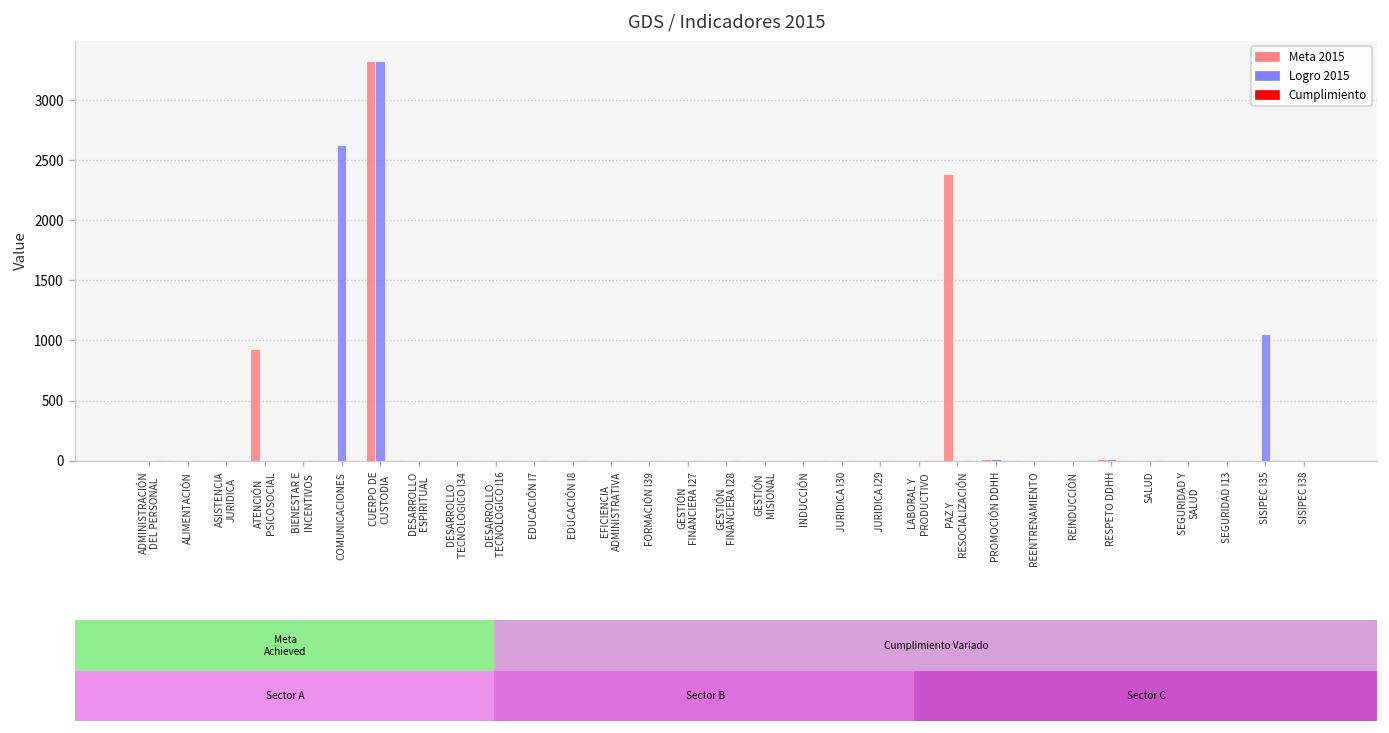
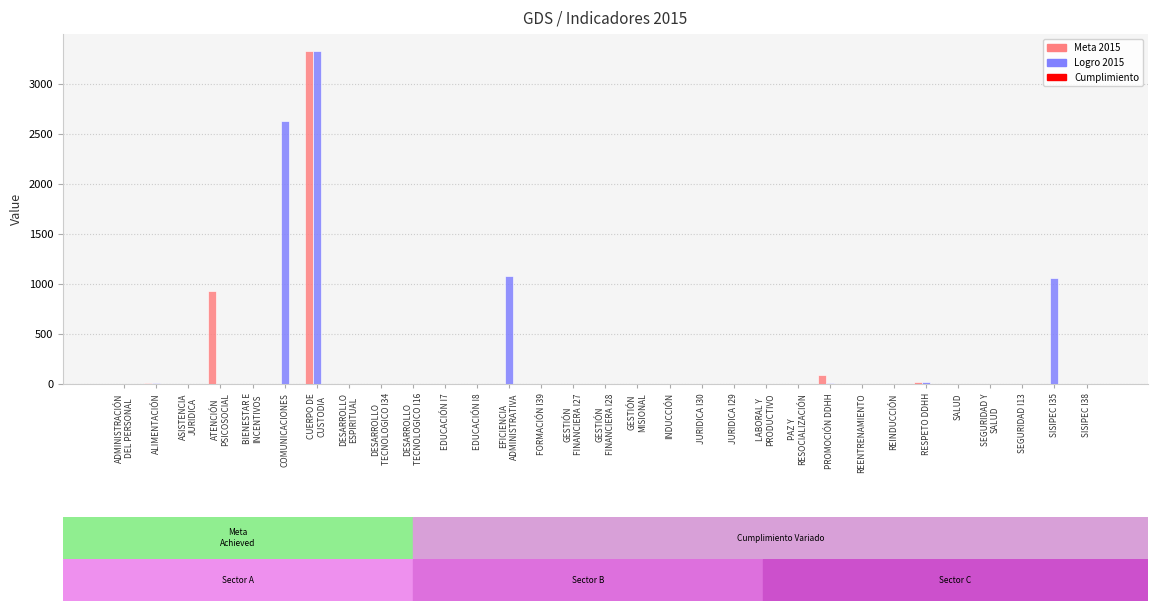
  {
    "Meta 2015": {
      "ATENCIÓN PSICOSOCIAL": 930,
      "CUERPO DE CUSTODIA": 3330,
-     "PAZ Y RESOCIALIZACIÓN": 2380,
-     "PROMOCIÓN DDHH": 10
+     "PAZ Y RESOCIALIZACIÓN": 0,
+     "PROMOCIÓN DDHH": 90
    },
    "Logro 2015": {
      "COMUNICACIONES": 2630,
      "CUERPO DE CUSTODIA": 3330,
-     "EFICIENCIA ADMINISTRATIVA": 0,
+     "EFICIENCIA ADMINISTRATIVA": 1080,
      "GESTIÓN MISIONAL": 0,
      "SISIPEC I35": 1050,
      "SISIPEC I38": 0
    },
    "Cumplimiento": {
      "COMUNICACIONES": 0,
      "GESTIÓN MISIONAL": 0,
      "SISIPEC I38": 0
    }
  }
